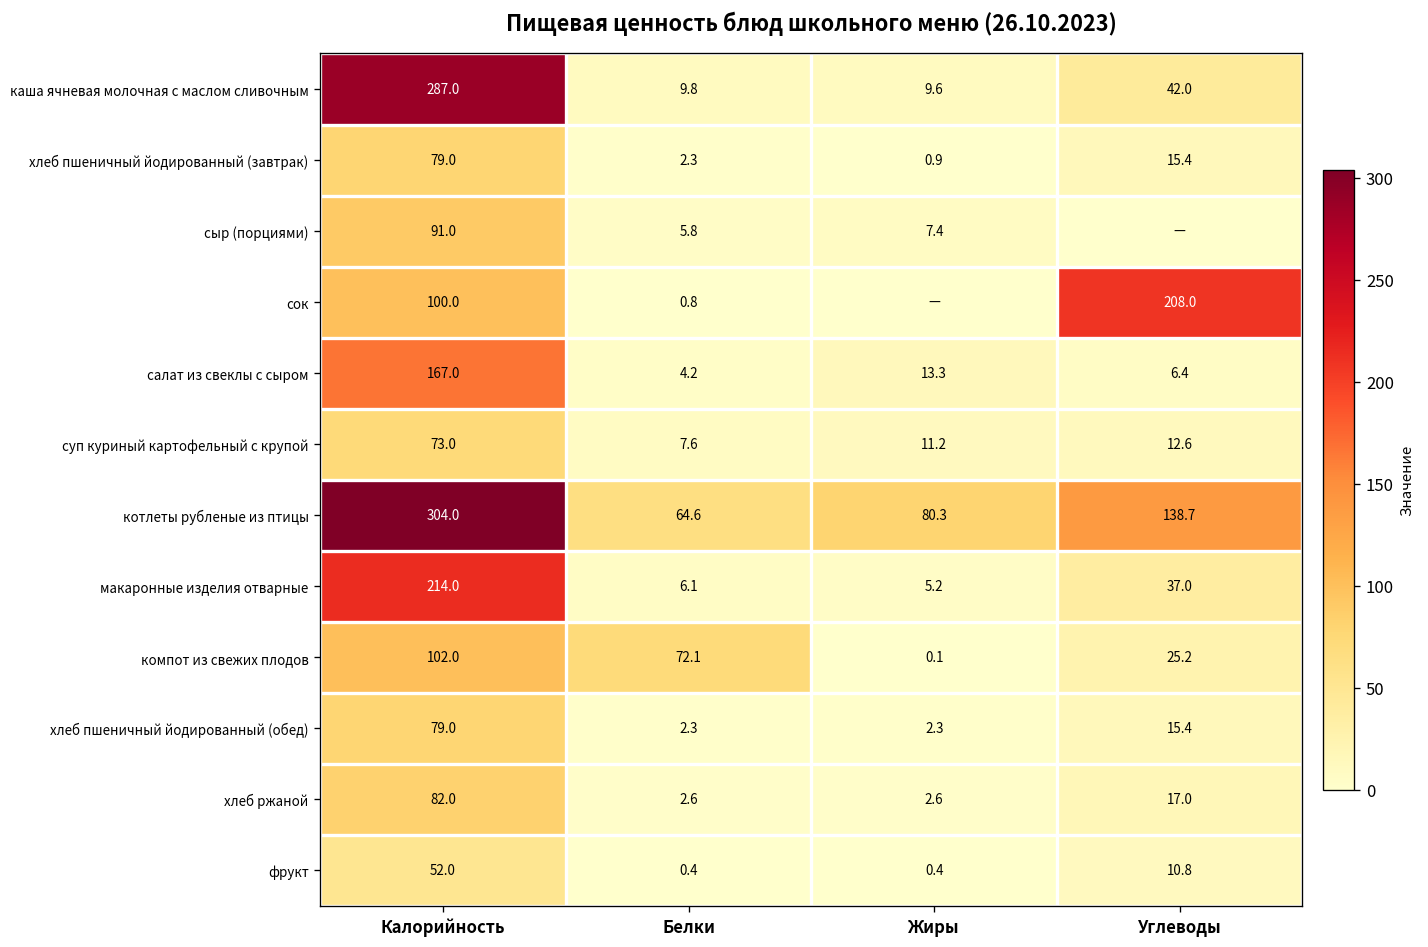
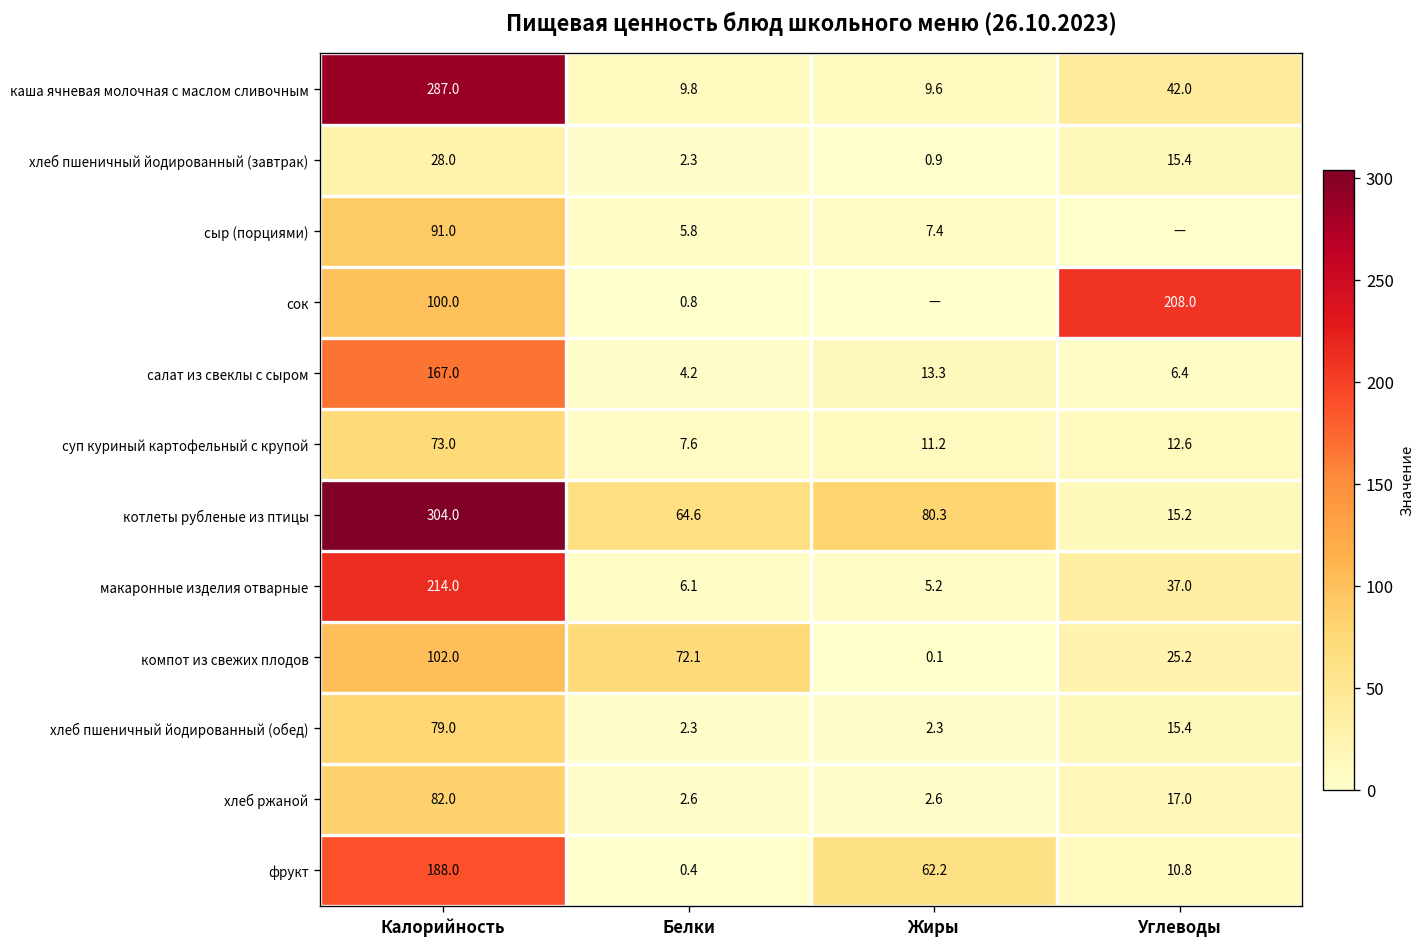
  {
    "каша ячневая молочная с маслом сливочным": {
      "Калорийность": 287.0,
      "Белки": 9.8,
      "Жиры": 9.6,
      "Углеводы": 42.0
    },
    "хлеб пшеничный йодированный (завтрак)": {
-     "Калорийность": 79.0,
+     "Калорийность": 28.0,
      "Белки": 2.3,
      "Жиры": 0.9,
      "Углеводы": 15.4
    },
    "сыр (порциями)": {
      "Калорийность": 91.0,
      "Белки": 5.8,
      "Жиры": 7.4
    },
    "сок": {
      "Калорийность": 100.0,
      "Белки": 0.8,
      "Углеводы": 208.0
    },
    "салат из свеклы с сыром": {
      "Калорийность": 167.0,
      "Белки": 4.2,
      "Жиры": 13.3,
      "Углеводы": 6.4
    },
    "суп куриный картофельный с крупой": {
      "Калорийность": 73.0,
      "Белки": 7.6,
      "Жиры": 11.2,
      "Углеводы": 12.6
    },
    "котлеты рубленые из птицы": {
      "Калорийность": 304.0,
      "Белки": 64.6,
      "Жиры": 80.3,
-     "Углеводы": 138.7
+     "Углеводы": 15.2
    },
    "макаронные изделия отварные": {
      "Калорийность": 214.0,
      "Белки": 6.1,
      "Жиры": 5.2,
      "Углеводы": 37.0
    },
    "компот из свежих плодов": {
      "Калорийность": 102.0,
      "Белки": 72.1,
      "Жиры": 0.1,
      "Углеводы": 25.2
    },
    "хлеб пшеничный йодированный (обед)": {
      "Калорийность": 79.0,
      "Белки": 2.3,
      "Жиры": 2.3,
      "Углеводы": 15.4
    },
    "хлеб ржаной": {
      "Калорийность": 82.0,
      "Белки": 2.6,
      "Жиры": 2.6,
      "Углеводы": 17.0
    },
    "фрукт": {
-     "Калорийность": 52.0,
+     "Калорийность": 188.0,
      "Белки": 0.4,
-     "Жиры": 0.4,
+     "Жиры": 62.2,
      "Углеводы": 10.8
    }
  }
